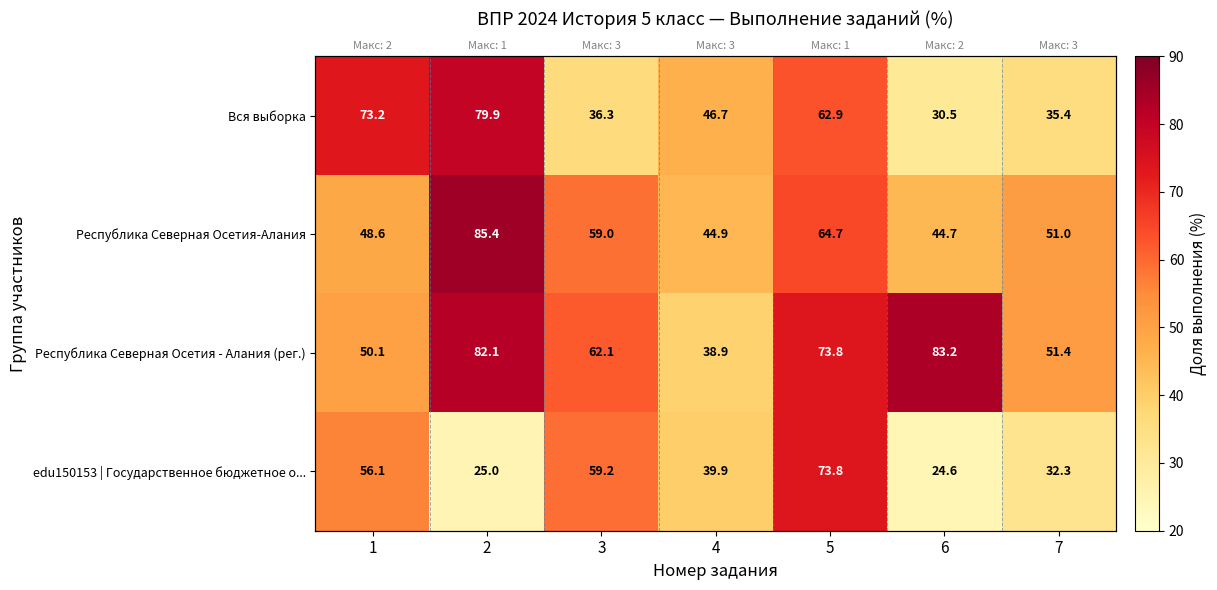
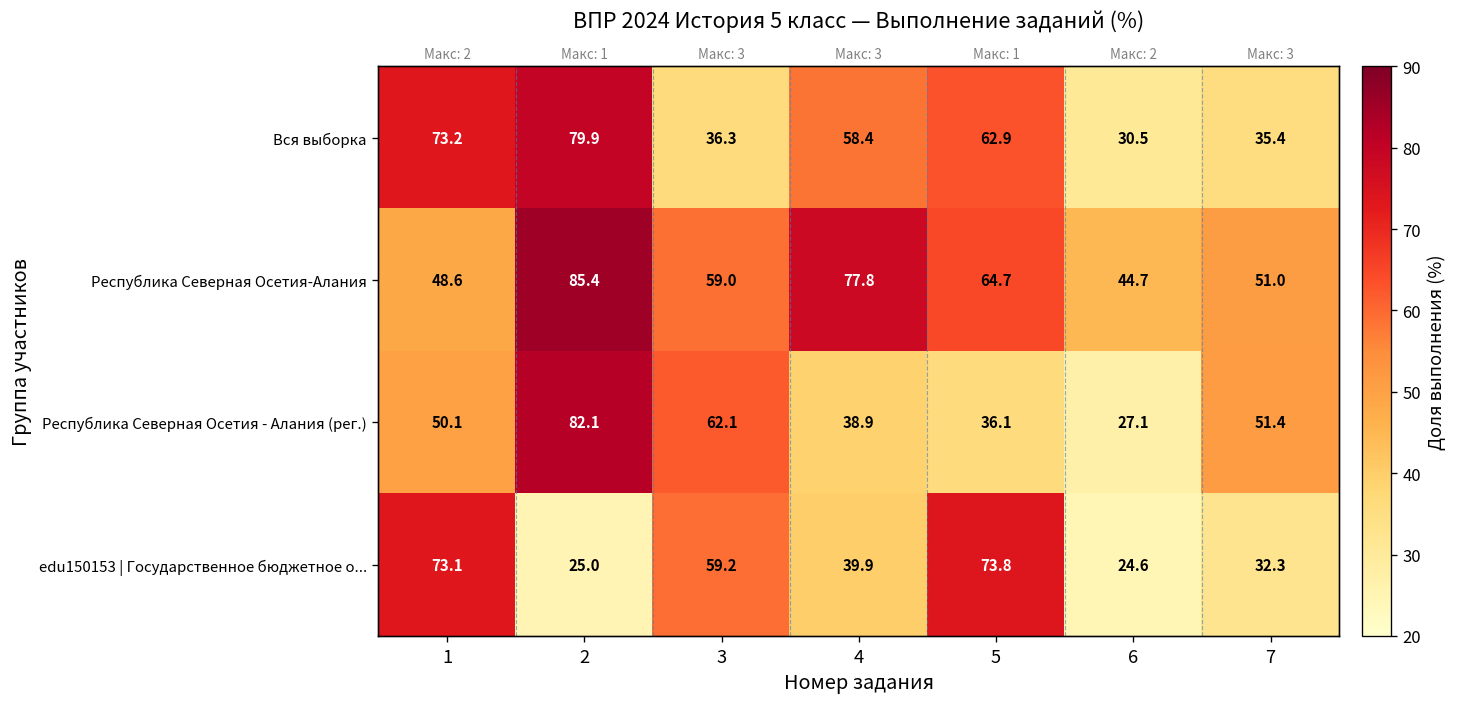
  {
    "Вся выборка": {
      "1": 73.2,
      "2": 79.9,
      "3": 36.3,
-     "4": 46.7,
+     "4": 58.4,
      "5": 62.9,
      "6": 30.5,
      "7": 35.4
    },
    "Республика Северная Осетия-Алания": {
      "1": 48.6,
      "2": 85.4,
      "3": 59.0,
-     "4": 44.9,
+     "4": 77.8,
      "5": 64.7,
      "6": 44.7,
      "7": 51.0
    },
    "Республика Северная Осетия - Алания (рег.)": {
      "1": 50.1,
      "2": 82.1,
      "3": 62.1,
      "4": 38.9,
-     "5": 73.8,
-     "6": 83.2,
+     "5": 36.1,
+     "6": 27.1,
      "7": 51.4
    },
    "edu150153 | Государственное бюджетное о...": {
-     "1": 56.1,
+     "1": 73.1,
      "2": 25.0,
      "3": 59.2,
      "4": 39.9,
      "5": 73.8,
      "6": 24.6,
      "7": 32.3
    }
  }
